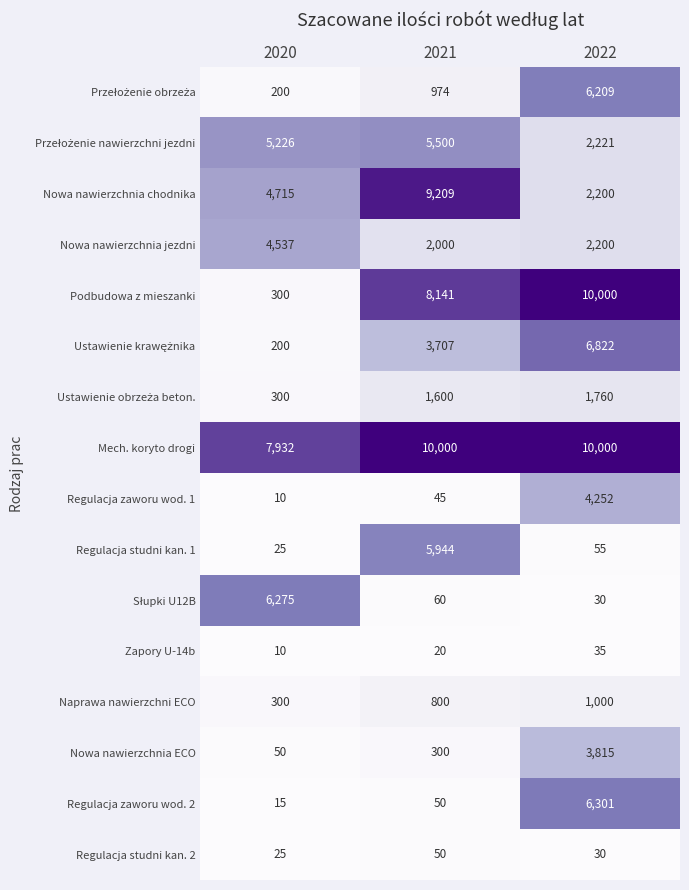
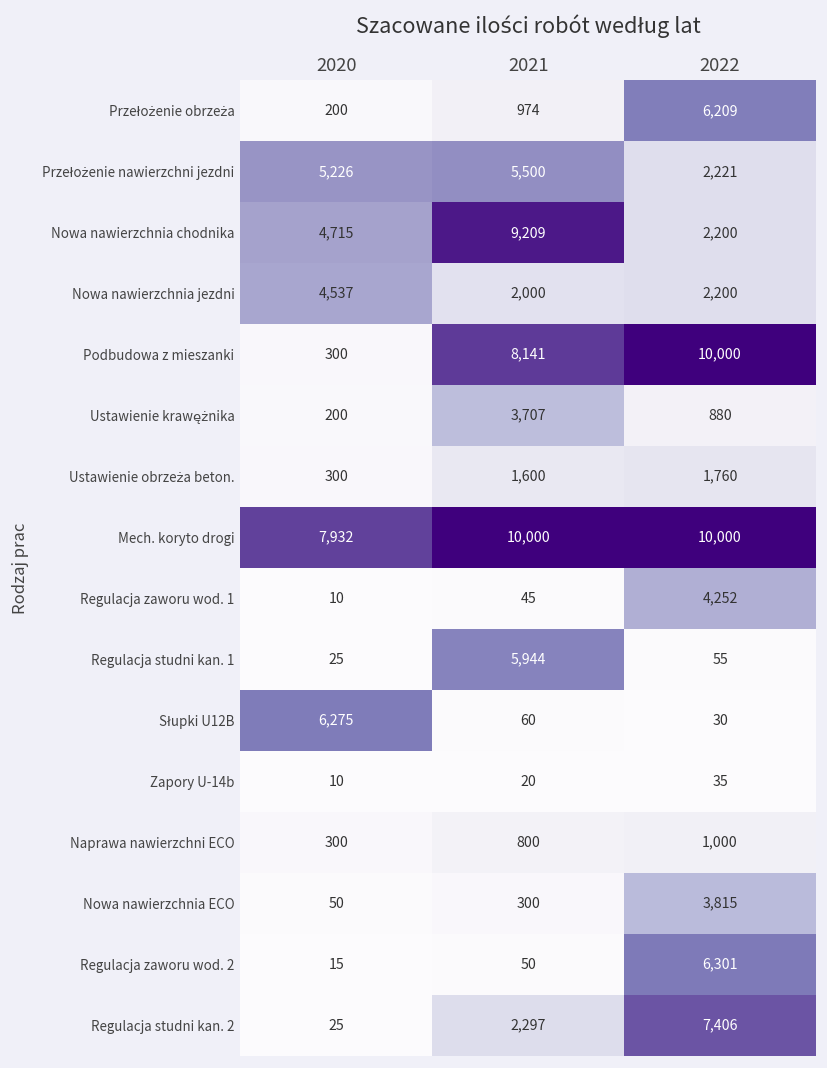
  {
    "Przełożenie obrzeża": {
      "2020": "200",
      "2021": "974",
      "2022": "6,209"
    },
    "Przełożenie nawierzchni jezdni": {
      "2020": "5,226",
      "2021": "5,500",
      "2022": "2,221"
    },
    "Nowa nawierzchnia chodnika": {
      "2020": "4,715",
      "2021": "9,209",
      "2022": "2,200"
    },
    "Nowa nawierzchnia jezdni": {
      "2020": "4,537",
      "2021": "2,000",
      "2022": "2,200"
    },
    "Podbudowa z mieszanki": {
      "2020": "300",
      "2021": "8,141",
      "2022": "10,000"
    },
    "Ustawienie krawężnika": {
      "2020": "200",
      "2021": "3,707",
-     "2022": "6,822"
+     "2022": "880"
    },
    "Ustawienie obrzeża beton.": {
      "2020": "300",
      "2021": "1,600",
      "2022": "1,760"
    },
    "Mech. koryto drogi": {
      "2020": "7,932",
      "2021": "10,000",
      "2022": "10,000"
    },
    "Regulacja zaworu wod. 1": {
      "2020": "10",
      "2021": "45",
      "2022": "4,252"
    },
    "Regulacja studni kan. 1": {
      "2020": "25",
      "2021": "5,944",
      "2022": "55"
    },
    "Słupki U12B": {
      "2020": "6,275",
      "2021": "60",
      "2022": "30"
    },
    "Zapory U-14b": {
      "2020": "10",
      "2021": "20",
      "2022": "35"
    },
    "Naprawa nawierzchni ECO": {
      "2020": "300",
      "2021": "800",
      "2022": "1,000"
    },
    "Nowa nawierzchnia ECO": {
      "2020": "50",
      "2021": "300",
      "2022": "3,815"
    },
    "Regulacja zaworu wod. 2": {
      "2020": "15",
      "2021": "50",
      "2022": "6,301"
    },
    "Regulacja studni kan. 2": {
      "2020": "25",
-     "2021": "50",
-     "2022": "30"
+     "2021": "2,297",
+     "2022": "7,406"
    }
  }
